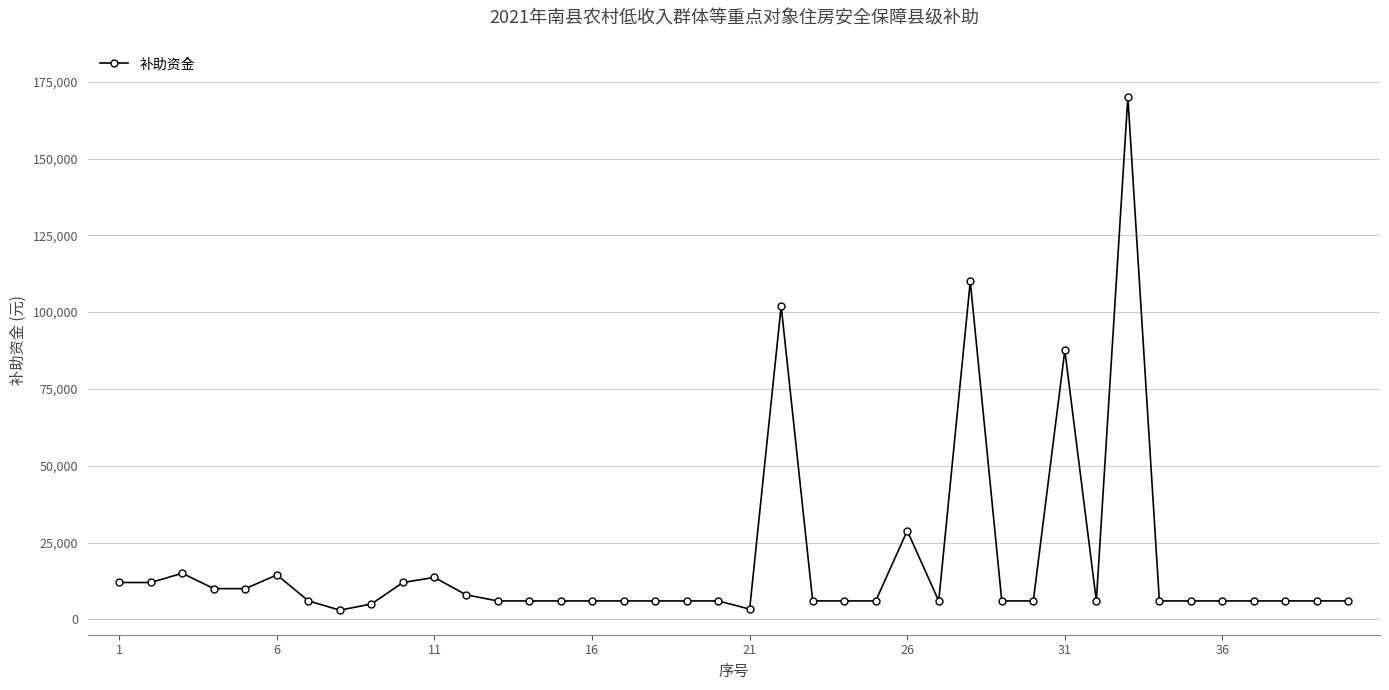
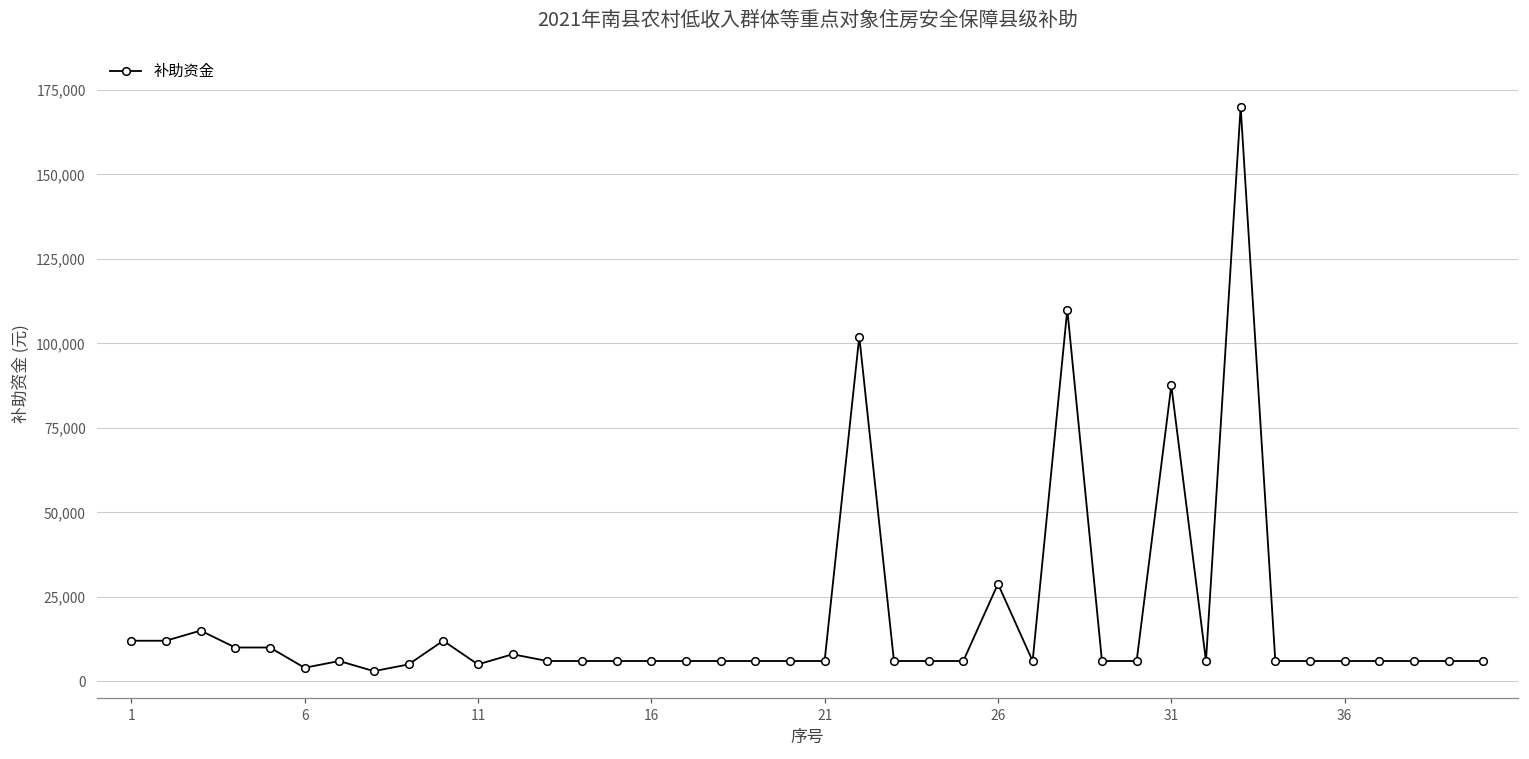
  {
    "1": "12,000",
-   "6": "14,000",
-   "11": "14,000",
+   "6": "4,000",
+   "11": "5,000",
    "16": "6,000",
-   "21": "3,000",
+   "21": "6,000",
    "26": "29,000",
    "31": "88,000",
    "36": "6,000"
  }
